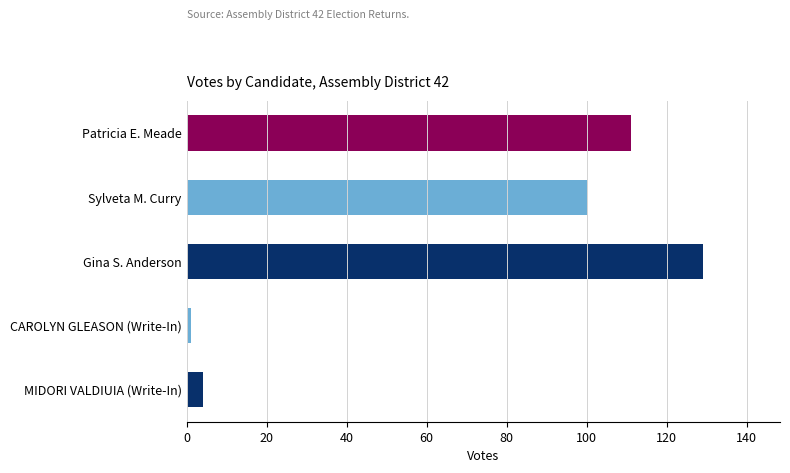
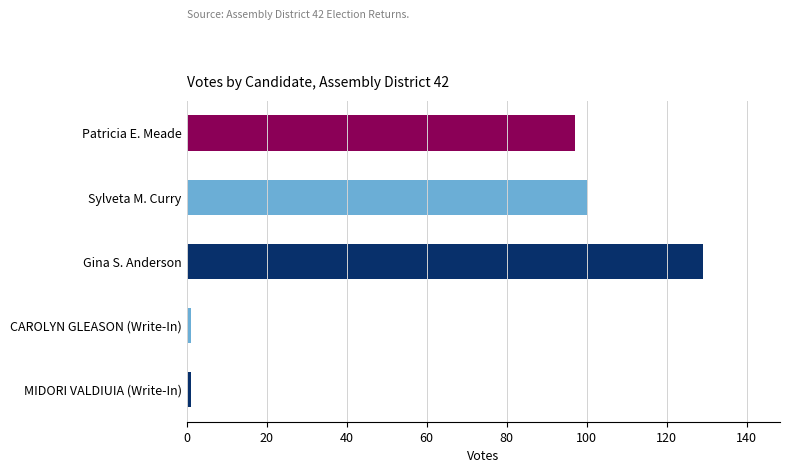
  {
-   "Patricia E. Meade": 111,
+   "Patricia E. Meade": 97,
    "Sylveta M. Curry": 100,
    "Gina S. Anderson": 129,
    "CAROLYN GLEASON (Write-In)": 1,
-   "MIDORI VALDIUIA (Write-In)": 4
+   "MIDORI VALDIUIA (Write-In)": 1
  }
